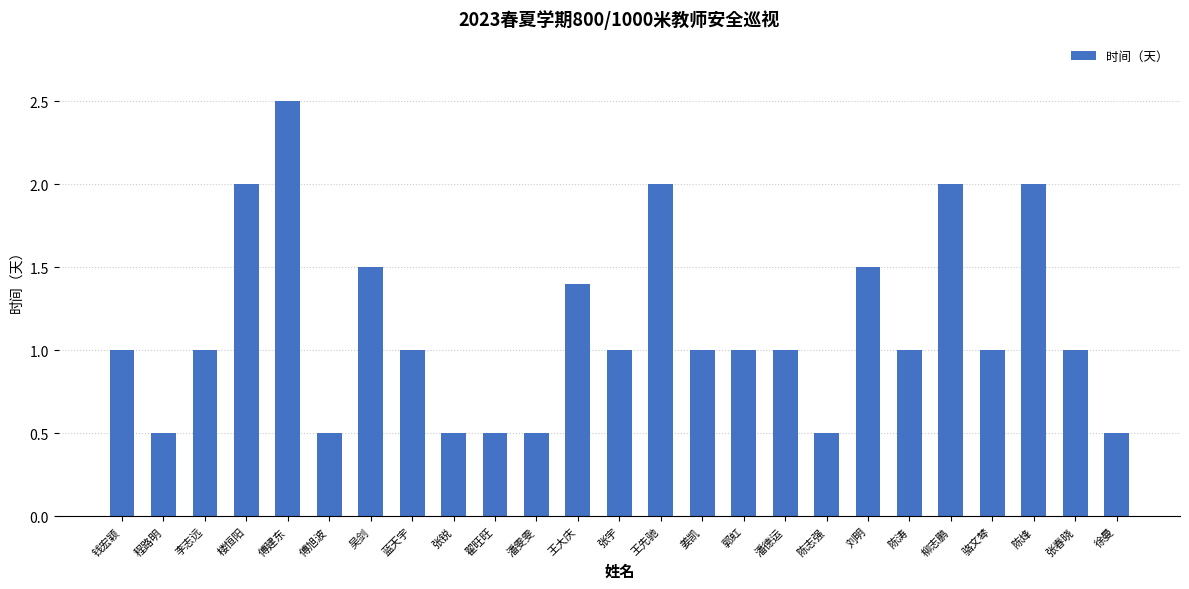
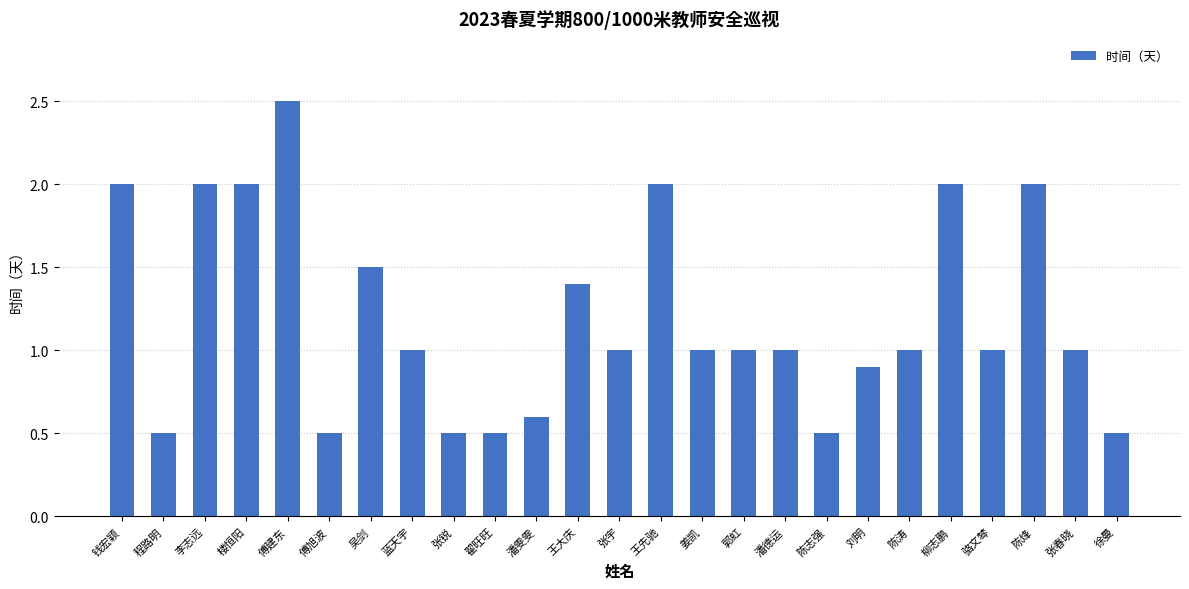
  {
-   "钱宏颖": 1,
+   "钱宏颖": 2,
    "程路明": 0.5,
-   "李志远": 1,
+   "李志远": 2,
    "楼恒阳": 2.0,
    "傅建东": 2.5,
    "傅旭波": 0.5,
    "吴剑": 1.5,
    "蓝天宇": 1.0,
    "张锐": 0.5,
    "翟旺旺": 0.5,
-   "潘雯雯": 0.5,
+   "潘雯雯": 0.6,
    "王大庆": 1.4,
    "张宇": 1.0,
    "王先驰": 2.0,
    "姜凯": 1.0,
    "郭虹": 1.0,
    "潘德运": 1.0,
    "陈志强": 0.5,
-   "刘明": 1.5,
+   "刘明": 0.9,
    "陈涛": 1.0,
    "柳志鹏": 2.0,
    "骆文棽": 1.0,
    "陈烽": 2.0,
    "张春晓": 1.0,
    "徐曼": 0.5
  }
